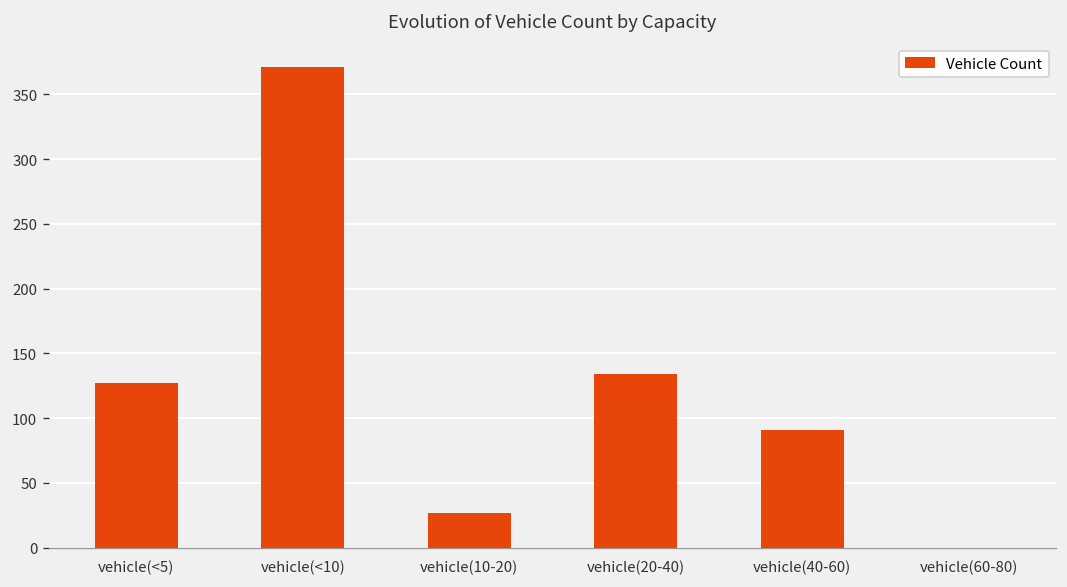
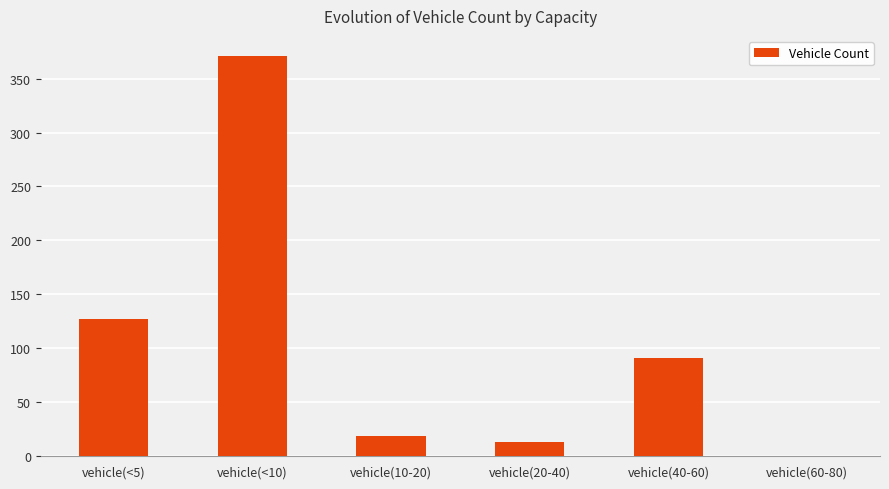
  {
    "vehicle(<5)": 127,
    "vehicle(<10)": 371,
-   "vehicle(10-20)": 27,
-   "vehicle(20-40)": 134,
+   "vehicle(10-20)": 19,
+   "vehicle(20-40)": 13,
    "vehicle(40-60)": 91,
    "vehicle(60-80)": 0
  }
